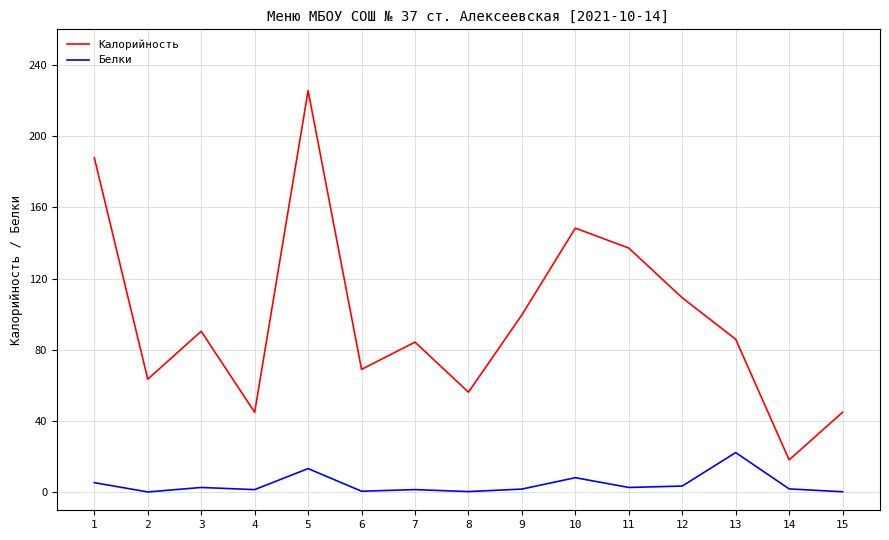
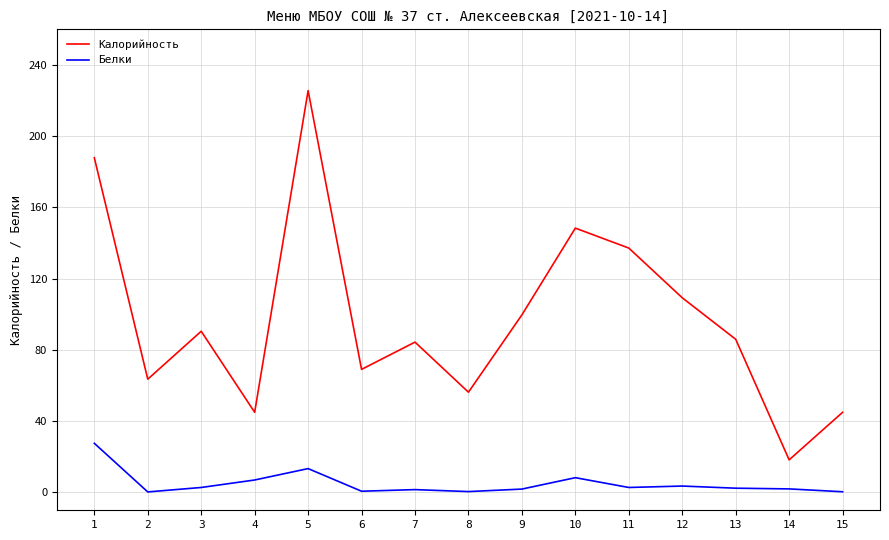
  {
    "Калорийность": {
      "1": 188,
      "2": 64,
      "3": 91,
      "4": 45,
      "5": 226,
      "6": 69,
      "7": 84,
      "8": 56,
      "9": 100,
      "10": 148,
      "11": 137,
      "12": 109,
      "13": 86,
      "14": 18,
      "15": 45
    },
    "Белки": {
-     "1": 6,
+     "1": 28,
      "2": 0,
      "3": 3,
-     "4": 2,
+     "4": 7,
      "5": 13,
      "6": 1,
      "7": 2,
      "8": 1,
      "9": 2,
      "10": 8,
      "11": 3,
      "12": 4,
-     "13": 22,
+     "13": 2,
      "14": 2,
      "15": 0
    }
  }
